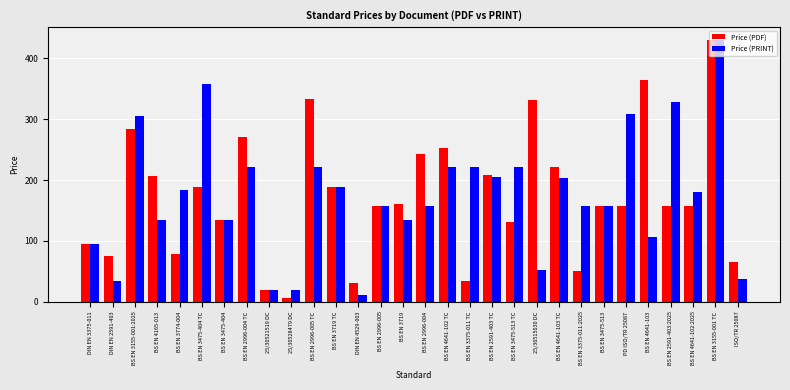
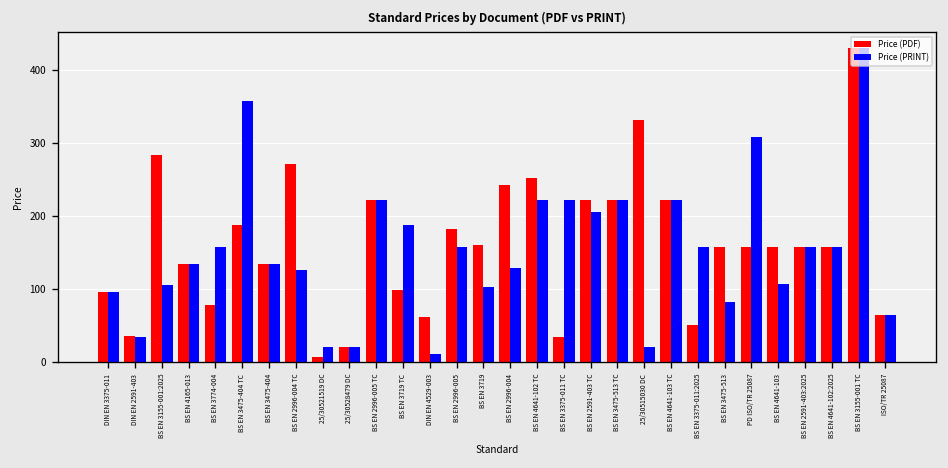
  {
    "Price (PDF)": {
      "DIN EN 3375-011": 100,
-     "DIN EN 2591-403": 70,
+     "DIN EN 2591-403": 40,
      "BS EN 3155-001:2025": 280,
-     "BS EN 4165-013": 210,
+     "BS EN 4165-013": 130,
      "BS EN 3774-004": 80,
      "BS EN 3475-404 TC": 190,
      "BS EN 3475-404": 130,
      "BS EN 2996-004 TC": 270,
-     "25/30521519 DC": 20,
-     "25/30528479 DC": 10,
-     "BS EN 2996-005 TC": 330,
-     "BS EN 3719 TC": 190,
-     "DIN EN 4529-003": 30,
-     "BS EN 2996-005": 160,
+     "25/30521519 DC": 10,
+     "25/30528479 DC": 20,
+     "BS EN 2996-005 TC": 220,
+     "BS EN 3719 TC": 100,
+     "DIN EN 4529-003": 60,
+     "BS EN 2996-005": 180,
      "BS EN 3719": 160,
      "BS EN 2996-004": 240,
      "BS EN 4641-102 TC": 250,
      "BS EN 3375-011 TC": 30,
-     "BS EN 2591-403 TC": 210,
-     "BS EN 3475-513 TC": 130,
+     "BS EN 2591-403 TC": 220,
+     "BS EN 3475-513 TC": 220,
      "25/30515030 DC": 330,
      "BS EN 4641-103 TC": 220,
      "BS EN 3375-011:2025": 50,
      "BS EN 3475-513": 160,
      "PD ISO/TR 25087": 160,
-     "BS EN 4641-103": 360,
+     "BS EN 4641-103": 160,
      "BS EN 2591-403:2025": 160,
      "BS EN 4641-102:2025": 160,
      "ISO/TR 25087": 70
    },
    "Price (PRINT)": {
      "DIN EN 3375-011": 100,
      "DIN EN 2591-403": 30,
-     "BS EN 3155-001:2025": 310,
+     "BS EN 3155-001:2025": 110,
      "BS EN 4165-013": 130,
-     "BS EN 3774-004": 180,
+     "BS EN 3774-004": 160,
      "BS EN 3475-404 TC": 360,
      "BS EN 3475-404": 130,
-     "BS EN 2996-004 TC": 220,
+     "BS EN 2996-004 TC": 130,
      "25/30521519 DC": 20,
      "25/30528479 DC": 20,
      "BS EN 2996-005 TC": 220,
      "BS EN 3719 TC": 190,
      "DIN EN 4529-003": 10,
      "BS EN 2996-005": 160,
-     "BS EN 3719": 130,
-     "BS EN 2996-004": 160,
+     "BS EN 3719": 100,
+     "BS EN 2996-004": 130,
      "BS EN 4641-102 TC": 220,
      "BS EN 3375-011 TC": 220,
      "BS EN 2591-403 TC": 210,
      "BS EN 3475-513 TC": 220,
-     "25/30515030 DC": 50,
-     "BS EN 4641-103 TC": 200,
+     "25/30515030 DC": 20,
+     "BS EN 4641-103 TC": 220,
      "BS EN 3375-011:2025": 160,
-     "BS EN 3475-513": 160,
+     "BS EN 3475-513": 80,
      "PD ISO/TR 25087": 310,
      "BS EN 4641-103": 110,
-     "BS EN 2591-403:2025": 330,
-     "BS EN 4641-102:2025": 180,
-     "ISO/TR 25087": 40
+     "BS EN 2591-403:2025": 160,
+     "BS EN 4641-102:2025": 160,
+     "ISO/TR 25087": 70
    }
  }
